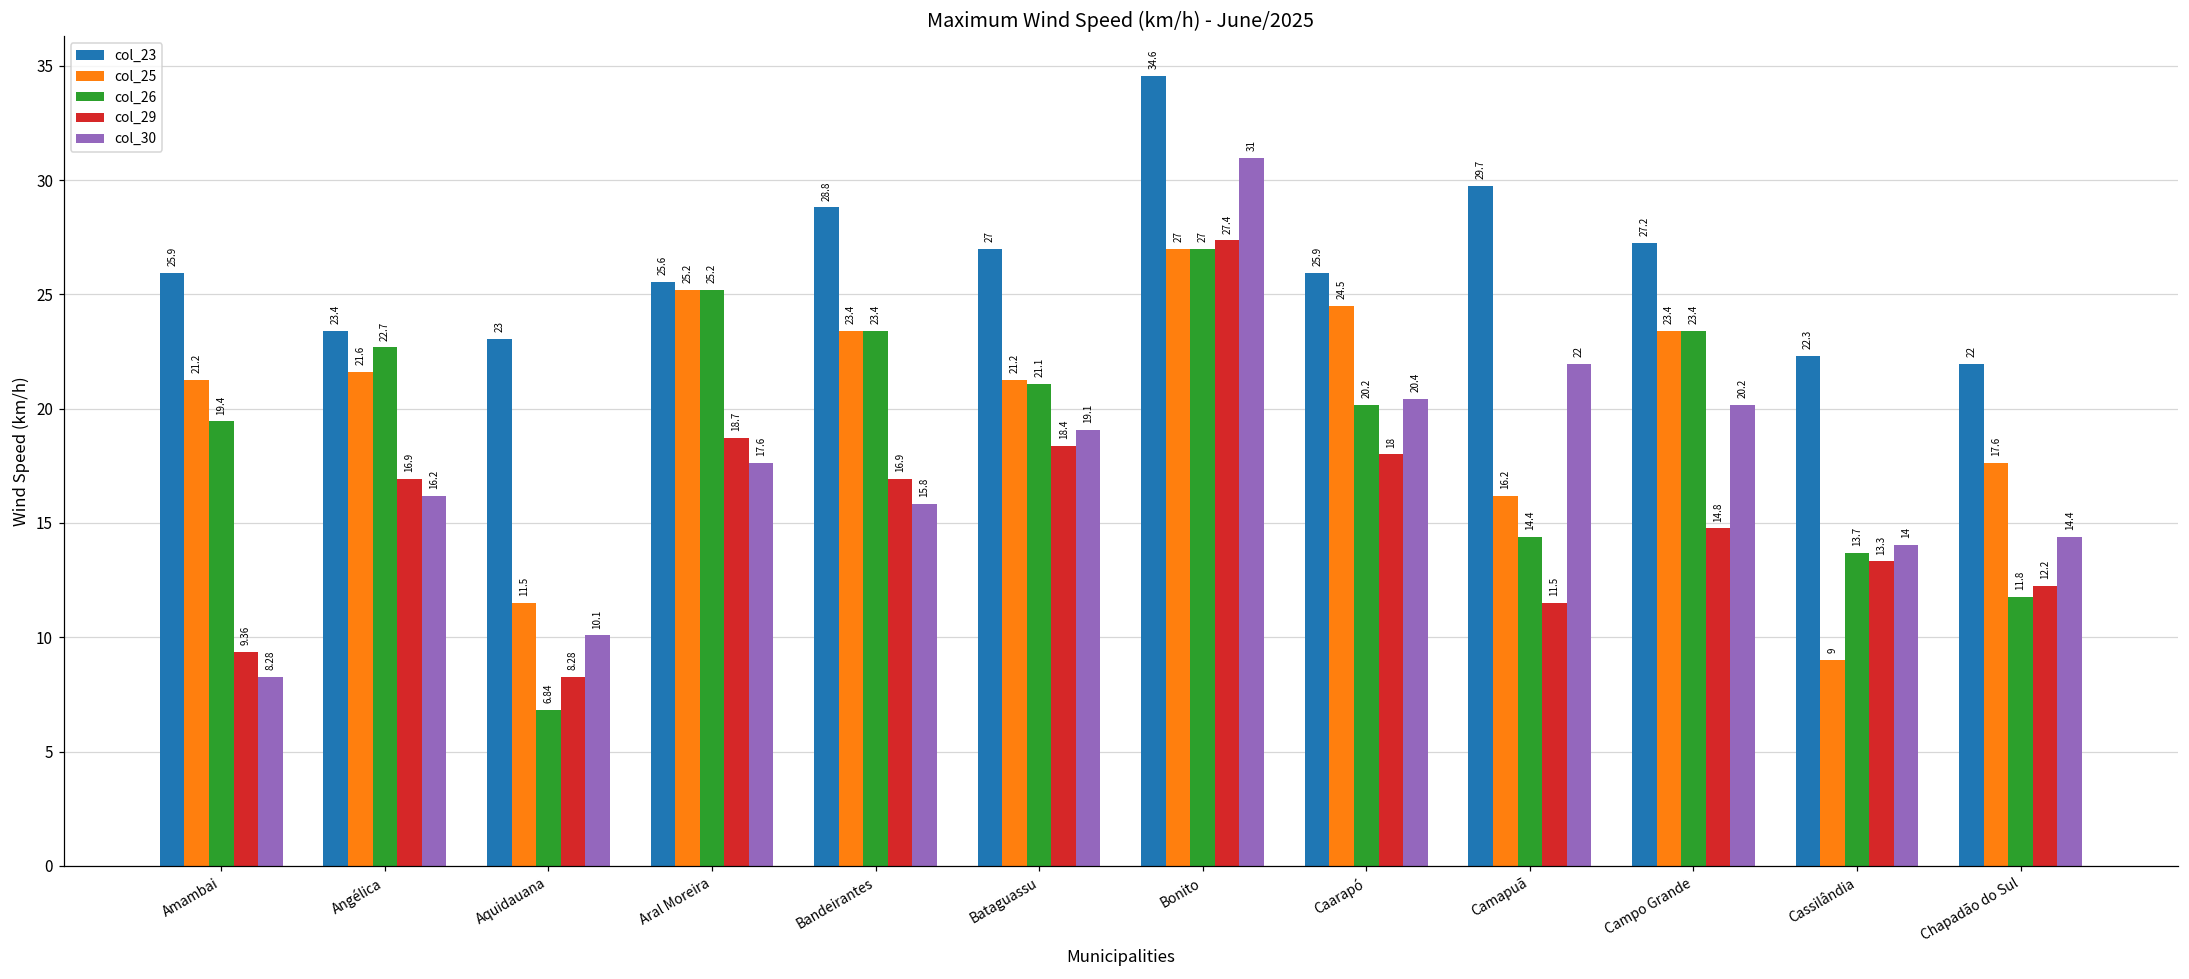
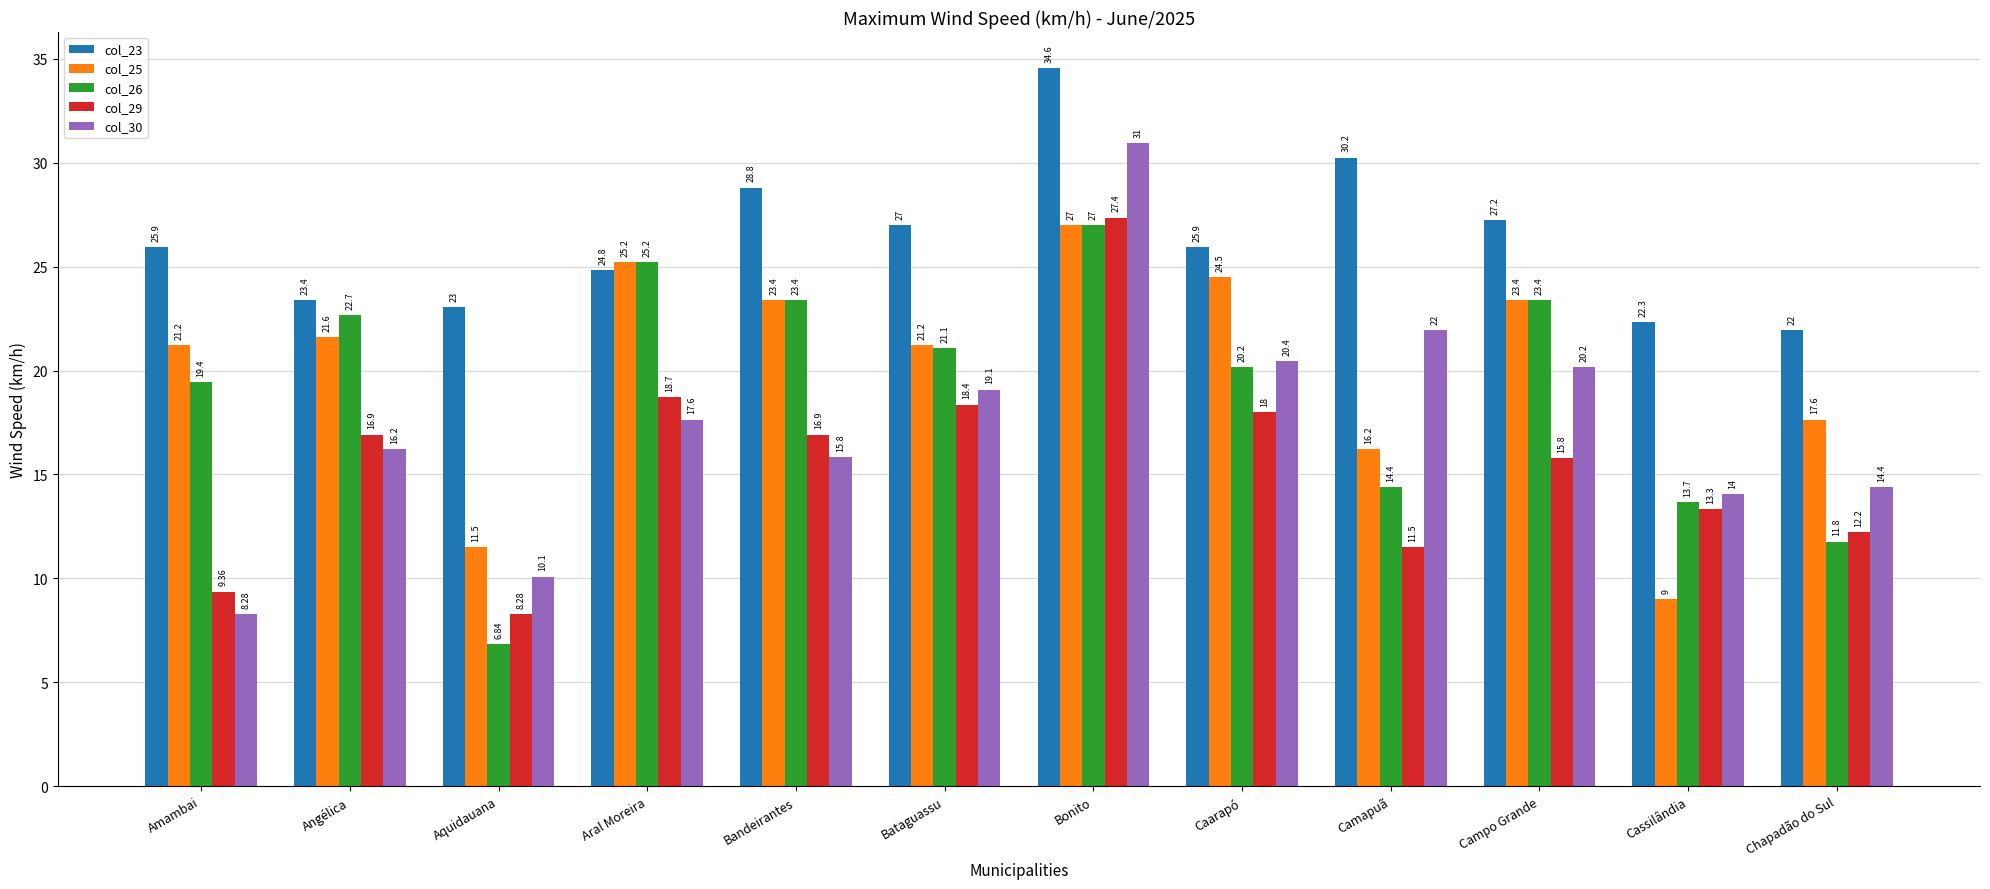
  {
    "col_23": {
      "Amambai": 25.9,
      "Angélica": 23.4,
      "Aquidauana": 23,
-     "Aral Moreira": 25.6,
+     "Aral Moreira": 24.8,
      "Bandeirantes": 28.8,
      "Bataguassu": 27,
      "Bonito": 34.6,
      "Caarapó": 25.9,
-     "Camapuã": 29.7,
+     "Camapuã": 30.2,
      "Campo Grande": 27.2,
      "Cassilândia": 22.3,
      "Chapadão do Sul": 22
    },
    "col_25": {
      "Amambai": 21.2,
      "Angélica": 21.6,
      "Aquidauana": 11.5,
      "Aral Moreira": 25.2,
      "Bandeirantes": 23.4,
      "Bataguassu": 21.2,
      "Bonito": 27,
      "Caarapó": 24.5,
      "Camapuã": 16.2,
      "Campo Grande": 23.4,
      "Cassilândia": 9,
      "Chapadão do Sul": 17.6
    },
    "col_26": {
      "Amambai": 19.4,
      "Angélica": 22.7,
      "Aquidauana": 6.84,
      "Aral Moreira": 25.2,
      "Bandeirantes": 23.4,
      "Bataguassu": 21.1,
      "Bonito": 27,
      "Caarapó": 20.2,
      "Camapuã": 14.4,
      "Campo Grande": 23.4,
      "Cassilândia": 13.7,
      "Chapadão do Sul": 11.8
    },
    "col_29": {
      "Amambai": 9.36,
      "Angélica": 16.9,
      "Aquidauana": 8.28,
      "Aral Moreira": 18.7,
      "Bandeirantes": 16.9,
      "Bataguassu": 18.4,
      "Bonito": 27.4,
      "Caarapó": 18,
      "Camapuã": 11.5,
-     "Campo Grande": 14.8,
+     "Campo Grande": 15.8,
      "Cassilândia": 13.3,
      "Chapadão do Sul": 12.2
    },
    "col_30": {
      "Amambai": 8.28,
      "Angélica": 16.2,
      "Aquidauana": 10.1,
      "Aral Moreira": 17.6,
      "Bandeirantes": 15.8,
      "Bataguassu": 19.1,
      "Bonito": 31,
      "Caarapó": 20.4,
      "Camapuã": 22,
      "Campo Grande": 20.2,
      "Cassilândia": 14,
      "Chapadão do Sul": 14.4
    }
  }
